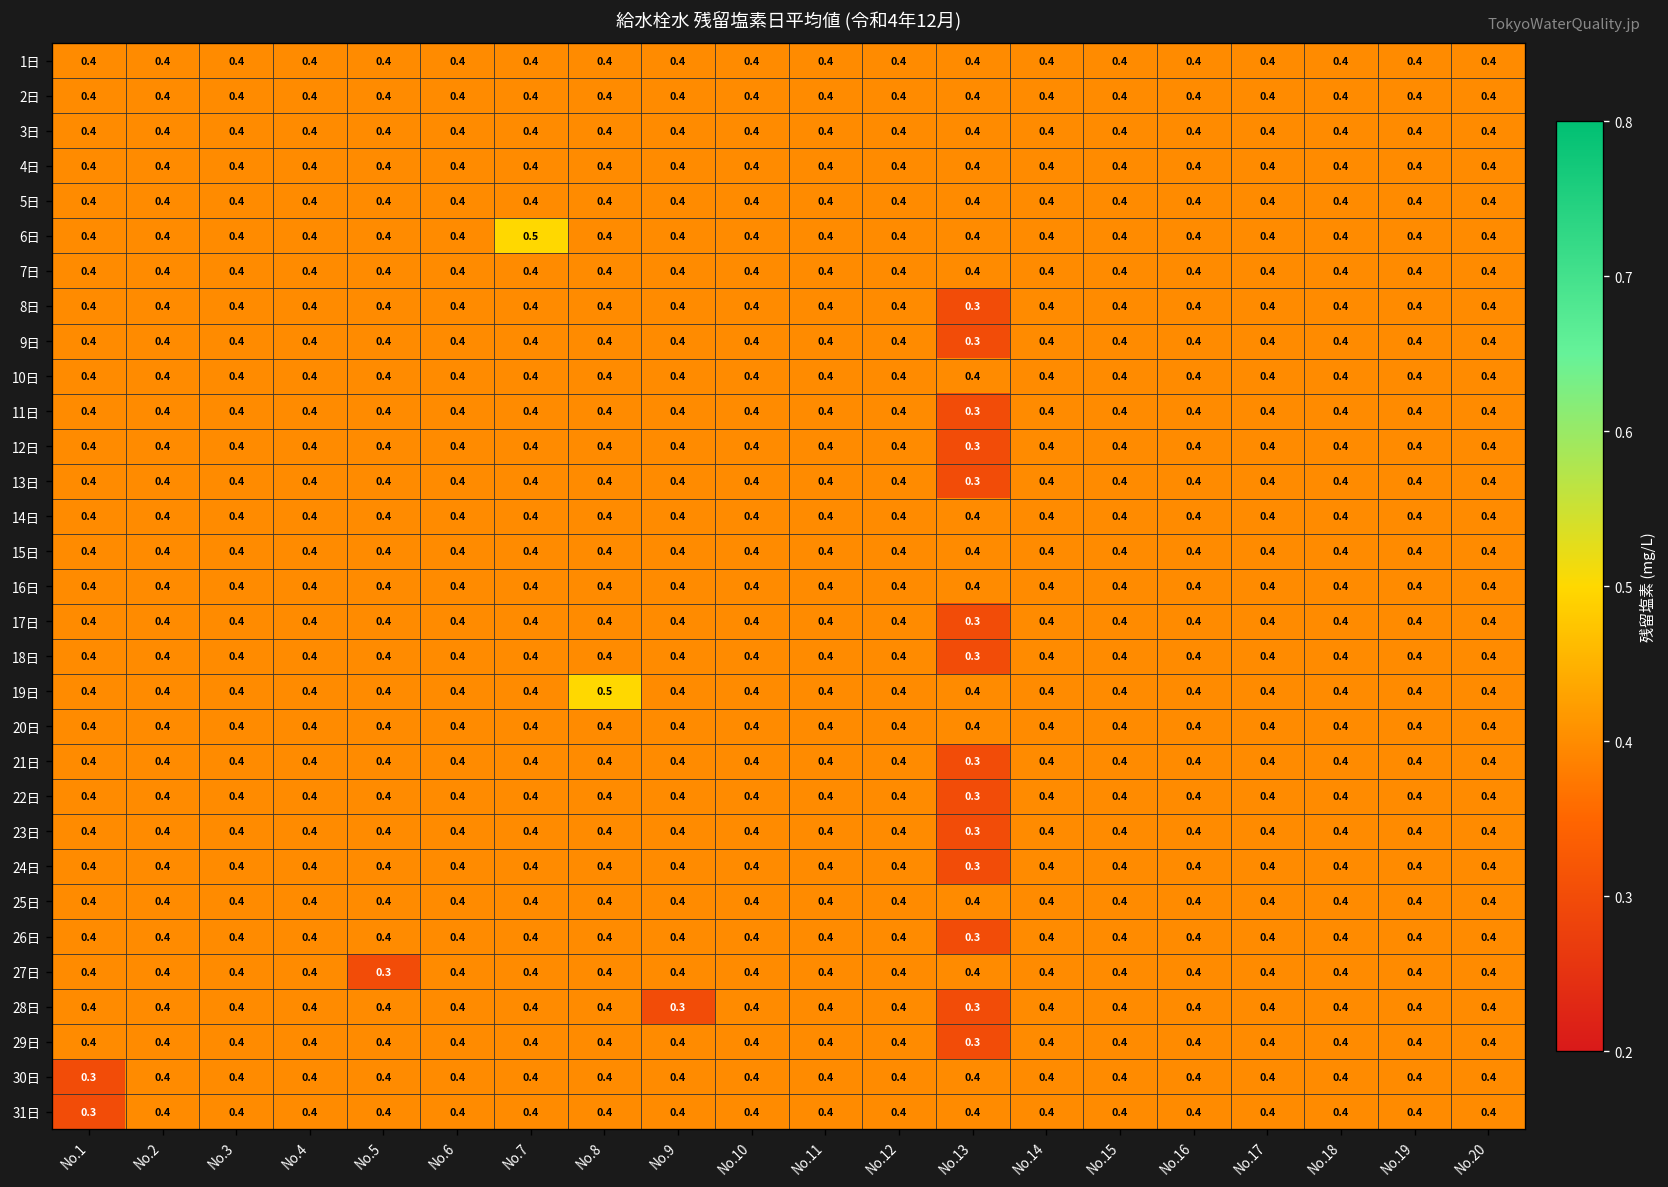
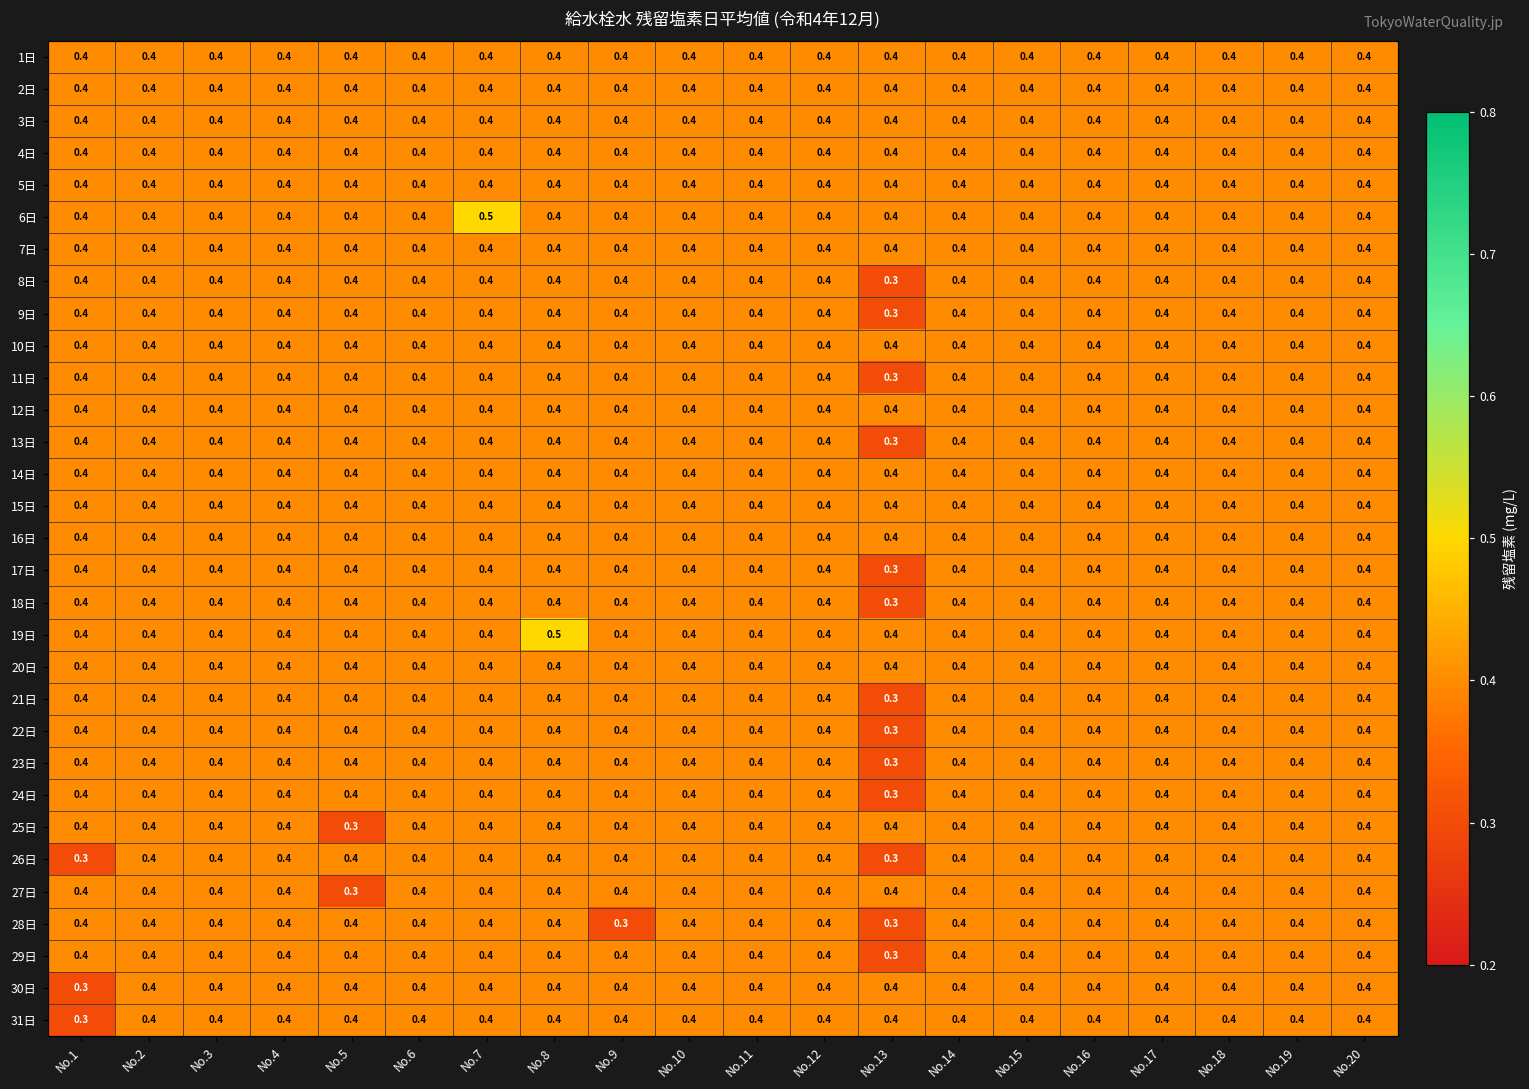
  {
    "12日": {
      "No.1": 0.4,
      "No.2": 0.4,
      "No.3": 0.4,
      "No.4": 0.4,
      "No.5": 0.4,
      "No.6": 0.4,
      "No.7": 0.4,
      "No.8": 0.4,
      "No.9": 0.4,
      "No.10": 0.4,
      "No.11": 0.4,
      "No.12": 0.4,
-     "No.13": 0.3,
+     "No.13": 0.4,
      "No.14": 0.4,
      "No.15": 0.4,
      "No.16": 0.4,
      "No.17": 0.4,
      "No.18": 0.4,
      "No.19": 0.4,
      "No.20": 0.4
    },
    "25日": {
      "No.1": 0.4,
      "No.2": 0.4,
      "No.3": 0.4,
      "No.4": 0.4,
-     "No.5": 0.4,
+     "No.5": 0.3,
      "No.6": 0.4,
      "No.7": 0.4,
      "No.8": 0.4,
      "No.9": 0.4,
      "No.10": 0.4,
      "No.11": 0.4,
      "No.12": 0.4,
      "No.13": 0.4,
      "No.14": 0.4,
      "No.15": 0.4,
      "No.16": 0.4,
      "No.17": 0.4,
      "No.18": 0.4,
      "No.19": 0.4,
      "No.20": 0.4
    },
    "26日": {
-     "No.1": 0.4,
+     "No.1": 0.3,
      "No.2": 0.4,
      "No.3": 0.4,
      "No.4": 0.4,
      "No.5": 0.4,
      "No.6": 0.4,
      "No.7": 0.4,
      "No.8": 0.4,
      "No.9": 0.4,
      "No.10": 0.4,
      "No.11": 0.4,
      "No.12": 0.4,
      "No.13": 0.3,
      "No.14": 0.4,
      "No.15": 0.4,
      "No.16": 0.4,
      "No.17": 0.4,
      "No.18": 0.4,
      "No.19": 0.4,
      "No.20": 0.4
    }
  }
